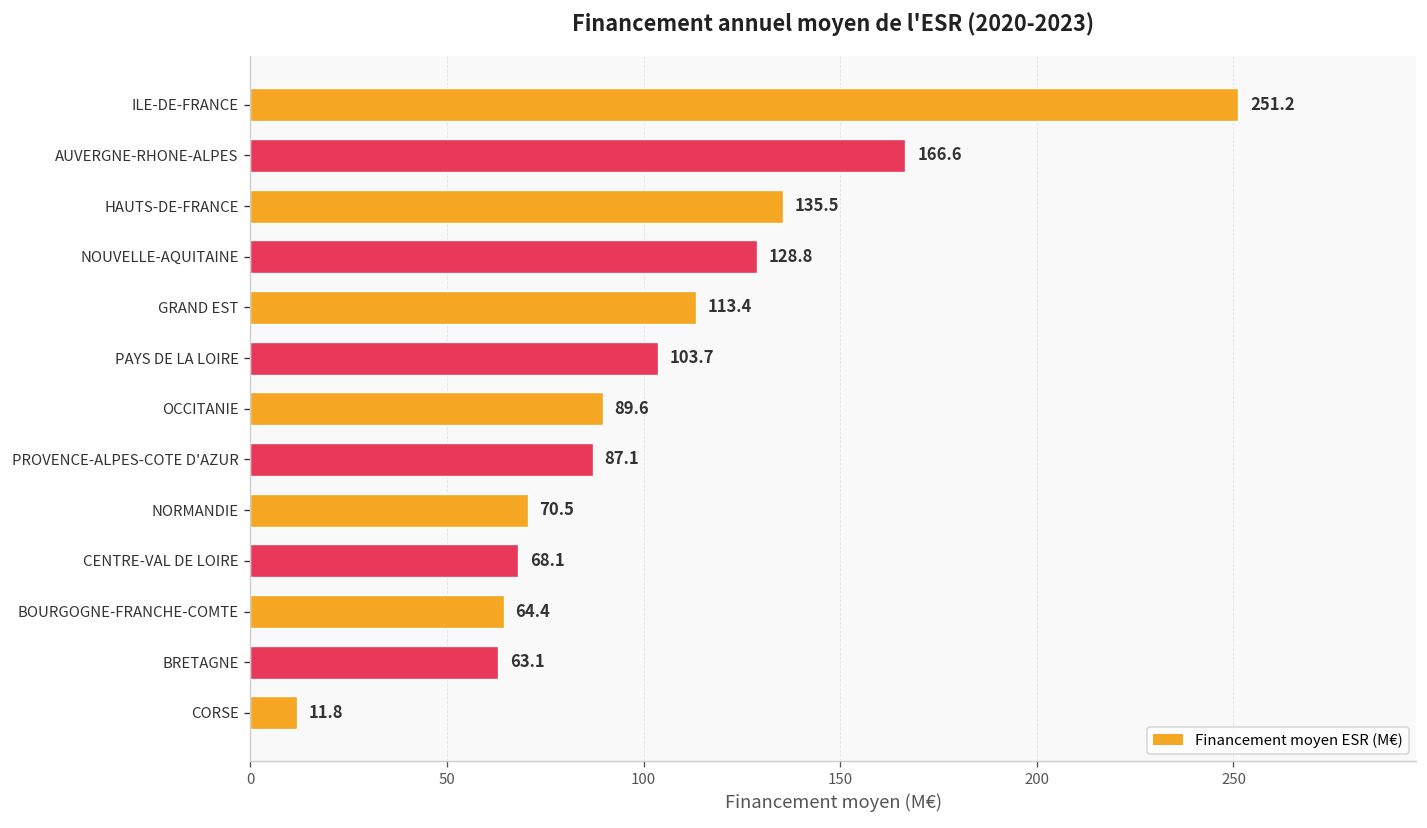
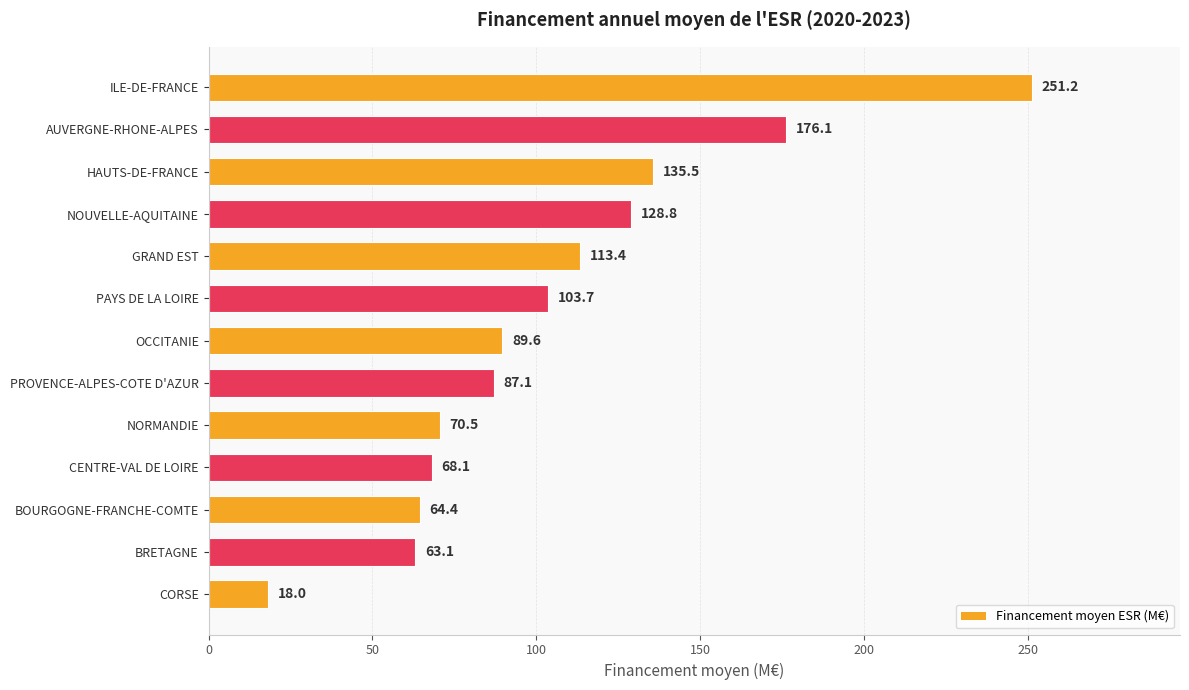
  {
    "ILE-DE-FRANCE": 251.2,
-   "AUVERGNE-RHONE-ALPES": 166.6,
+   "AUVERGNE-RHONE-ALPES": 176.1,
    "HAUTS-DE-FRANCE": 135.5,
    "NOUVELLE-AQUITAINE": 128.8,
    "GRAND EST": 113.4,
    "PAYS DE LA LOIRE": 103.7,
    "OCCITANIE": 89.6,
    "PROVENCE-ALPES-COTE D'AZUR": 87.1,
    "NORMANDIE": 70.5,
    "CENTRE-VAL DE LOIRE": 68.1,
    "BOURGOGNE-FRANCHE-COMTE": 64.4,
    "BRETAGNE": 63.1,
-   "CORSE": 11.8
+   "CORSE": 18.0
  }
